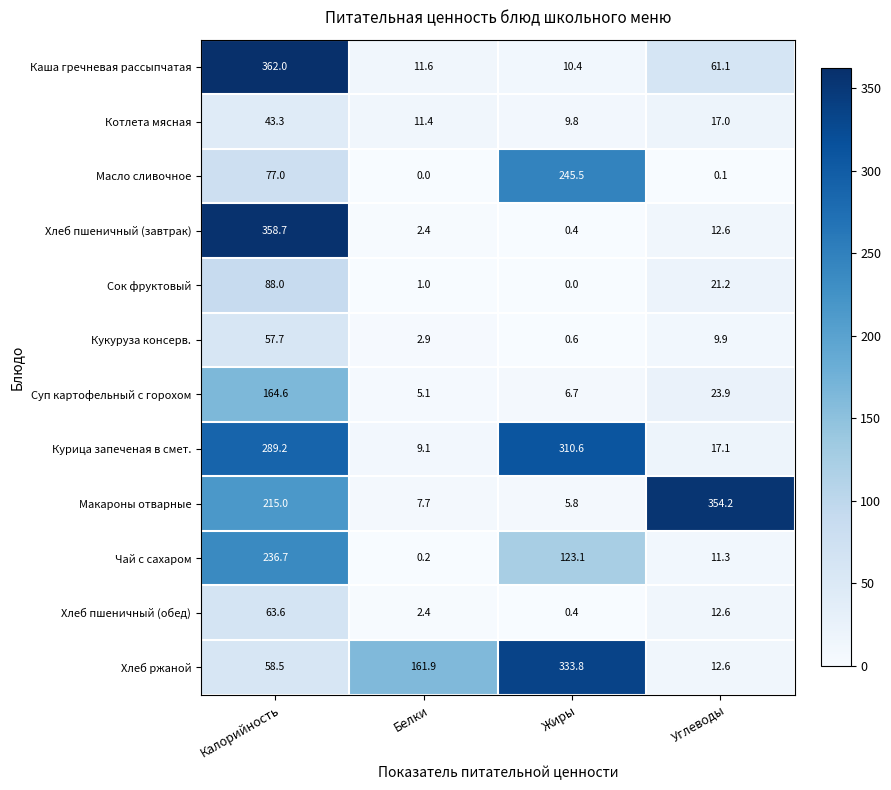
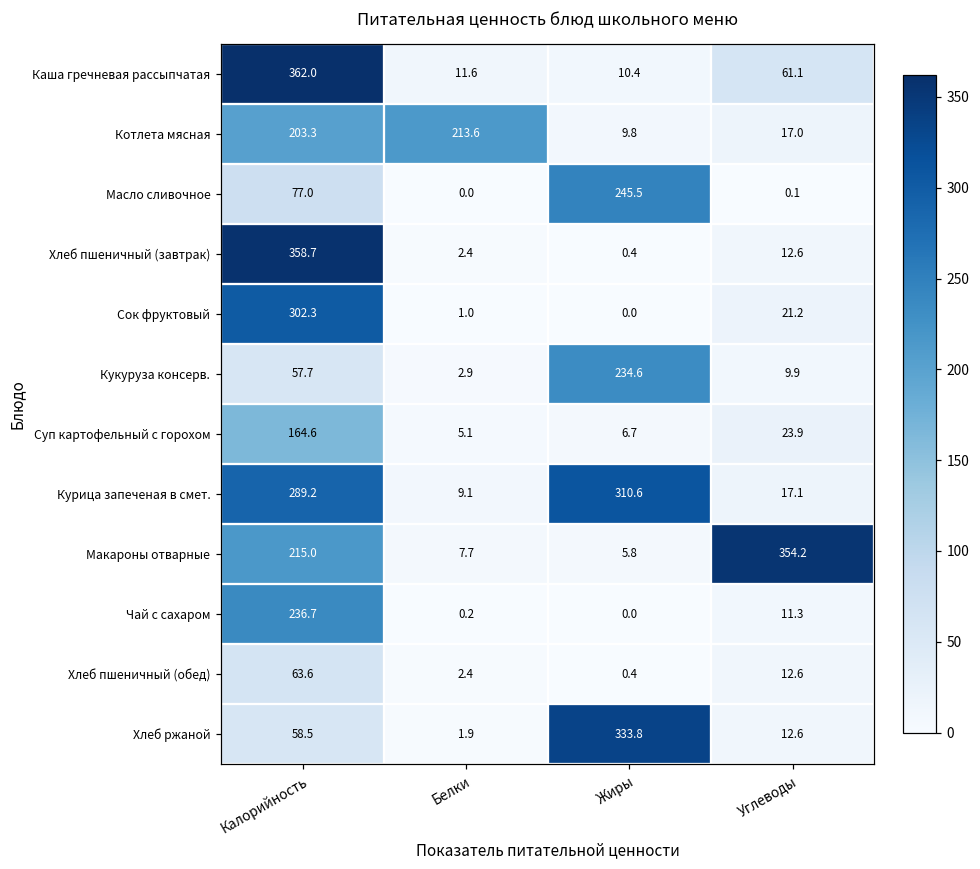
  {
    "Каша гречневая рассыпчатая": {
      "Калорийность": 362.0,
      "Белки": 11.6,
      "Жиры": 10.4,
      "Углеводы": 61.1
    },
    "Котлета мясная": {
-     "Калорийность": 43.3,
-     "Белки": 11.4,
+     "Калорийность": 203.3,
+     "Белки": 213.6,
      "Жиры": 9.8,
      "Углеводы": 17.0
    },
    "Масло сливочное": {
      "Калорийность": 77.0,
      "Белки": 0.0,
      "Жиры": 245.5,
      "Углеводы": 0.1
    },
    "Хлеб пшеничный (завтрак)": {
      "Калорийность": 358.7,
      "Белки": 2.4,
      "Жиры": 0.4,
      "Углеводы": 12.6
    },
    "Сок фруктовый": {
-     "Калорийность": 88.0,
+     "Калорийность": 302.3,
      "Белки": 1.0,
      "Жиры": 0.0,
      "Углеводы": 21.2
    },
    "Кукуруза консерв.": {
      "Калорийность": 57.7,
      "Белки": 2.9,
-     "Жиры": 0.6,
+     "Жиры": 234.6,
      "Углеводы": 9.9
    },
    "Суп картофельный с горохом": {
      "Калорийность": 164.6,
      "Белки": 5.1,
      "Жиры": 6.7,
      "Углеводы": 23.9
    },
    "Курица запеченая в смет.": {
      "Калорийность": 289.2,
      "Белки": 9.1,
      "Жиры": 310.6,
      "Углеводы": 17.1
    },
    "Макароны отварные": {
      "Калорийность": 215.0,
      "Белки": 7.7,
      "Жиры": 5.8,
      "Углеводы": 354.2
    },
    "Чай с сахаром": {
      "Калорийность": 236.7,
      "Белки": 0.2,
-     "Жиры": 123.1,
+     "Жиры": 0.0,
      "Углеводы": 11.3
    },
    "Хлеб пшеничный (обед)": {
      "Калорийность": 63.6,
      "Белки": 2.4,
      "Жиры": 0.4,
      "Углеводы": 12.6
    },
    "Хлеб ржаной": {
      "Калорийность": 58.5,
-     "Белки": 161.9,
+     "Белки": 1.9,
      "Жиры": 333.8,
      "Углеводы": 12.6
    }
  }
